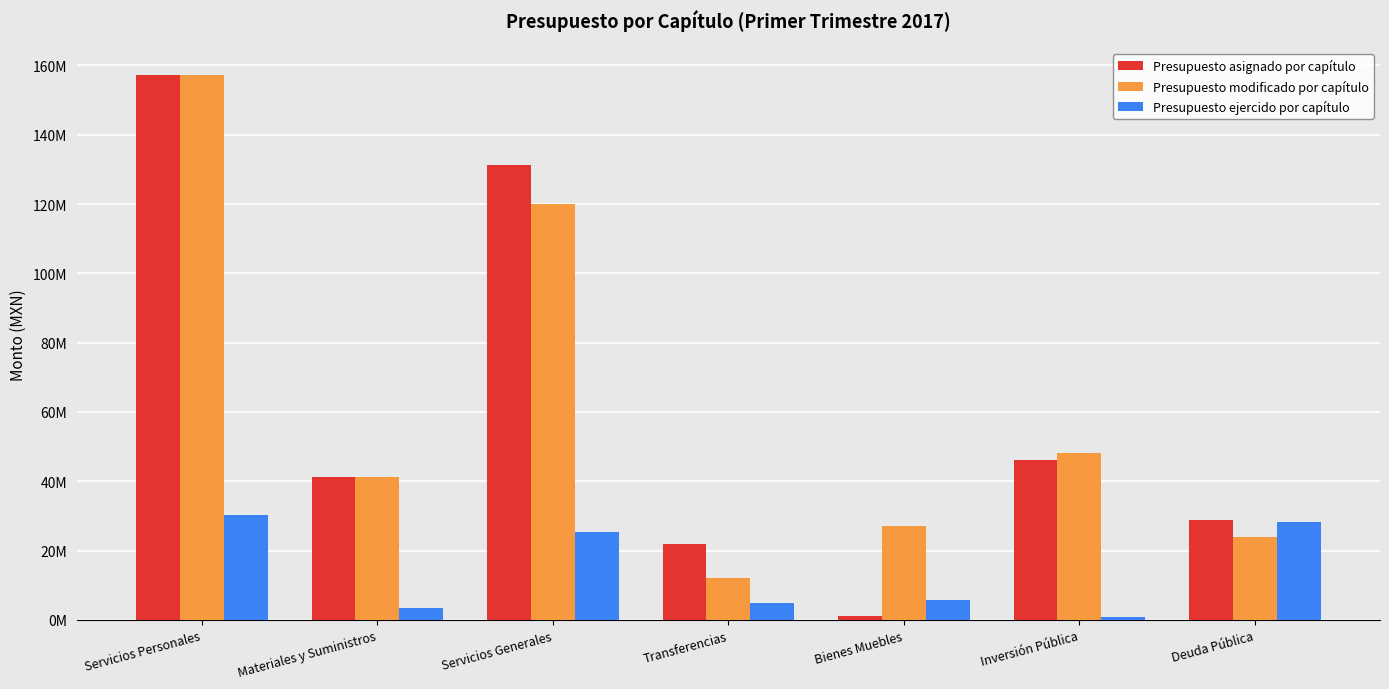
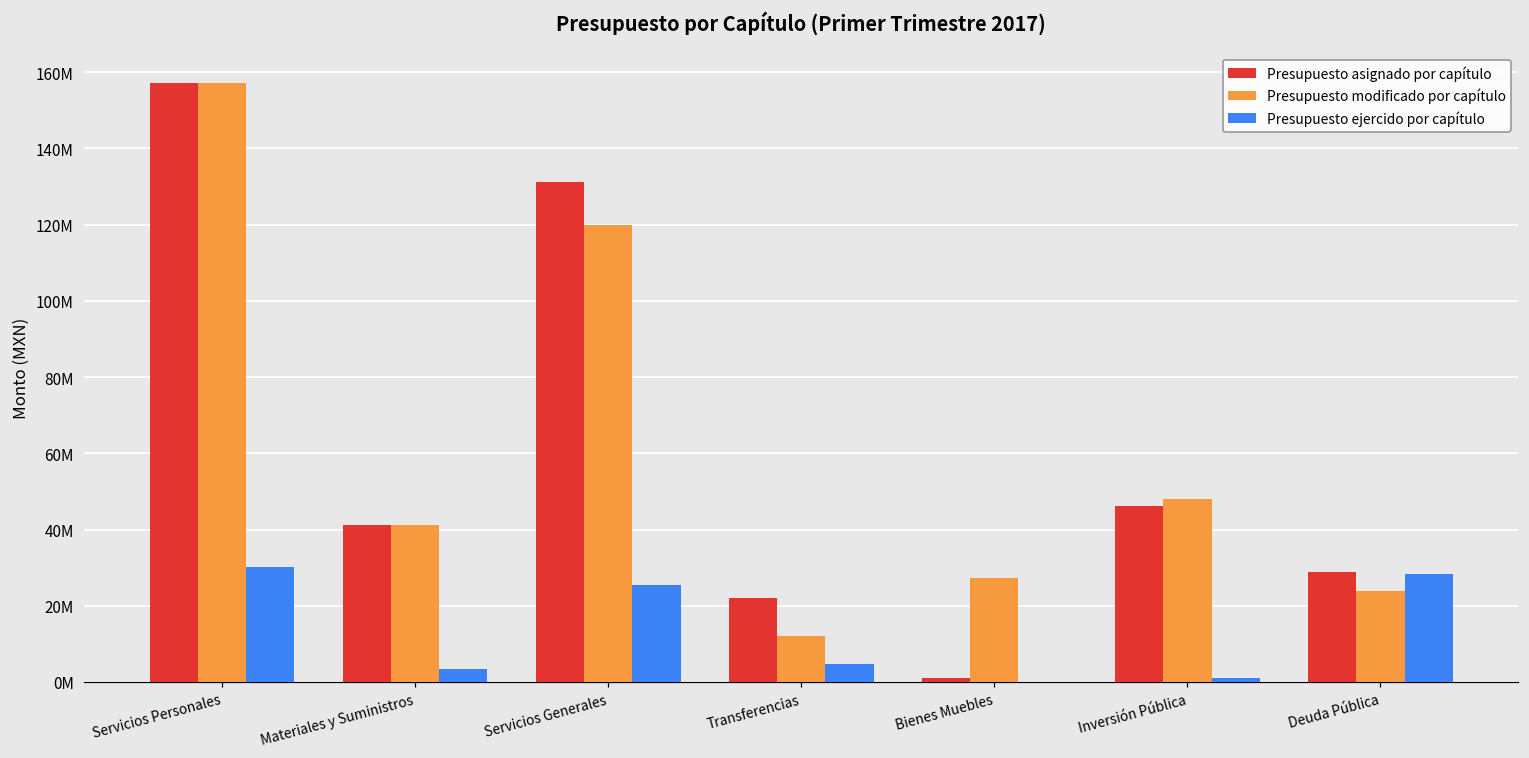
  {
    "Presupuesto asignado por capítulo": {
      "Servicios Personales": 157000000,
      "Materiales y Suministros": 41000000,
      "Servicios Generales": 131000000,
      "Transferencias": 22000000,
      "Bienes Muebles": 1000000,
      "Inversión Pública": 46000000,
      "Deuda Pública": 29000000
    },
    "Presupuesto modificado por capítulo": {
      "Servicios Personales": 157000000,
      "Materiales y Suministros": 41000000,
      "Servicios Generales": 120000000,
      "Transferencias": 12000000,
      "Bienes Muebles": 27000000,
      "Inversión Pública": 48000000,
      "Deuda Pública": 24000000
    },
    "Presupuesto ejercido por capítulo": {
      "Servicios Personales": 30000000,
      "Materiales y Suministros": 3000000,
      "Servicios Generales": 25000000,
      "Transferencias": 5000000,
-     "Bienes Muebles": 6000000,
+     "Bienes Muebles": 0,
      "Inversión Pública": 1000000,
      "Deuda Pública": 28000000
    }
  }
